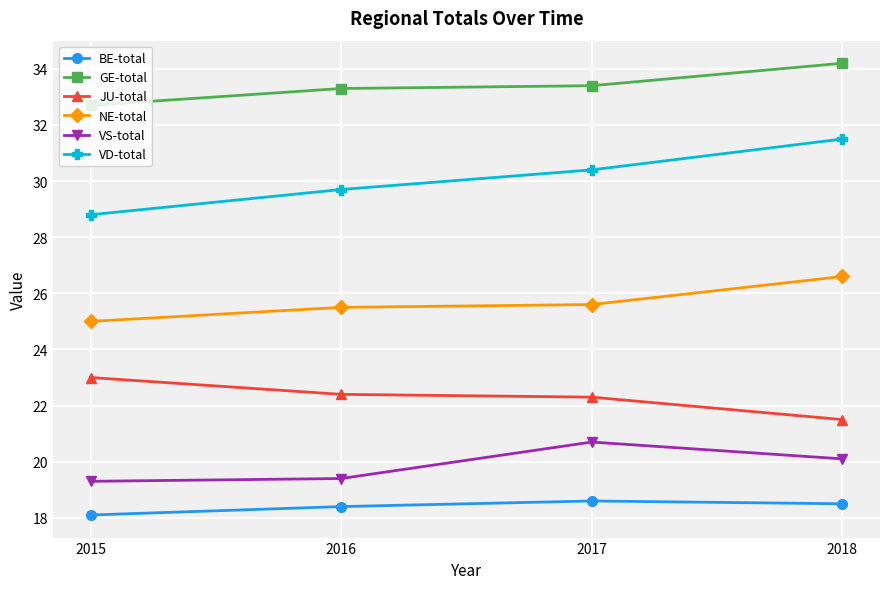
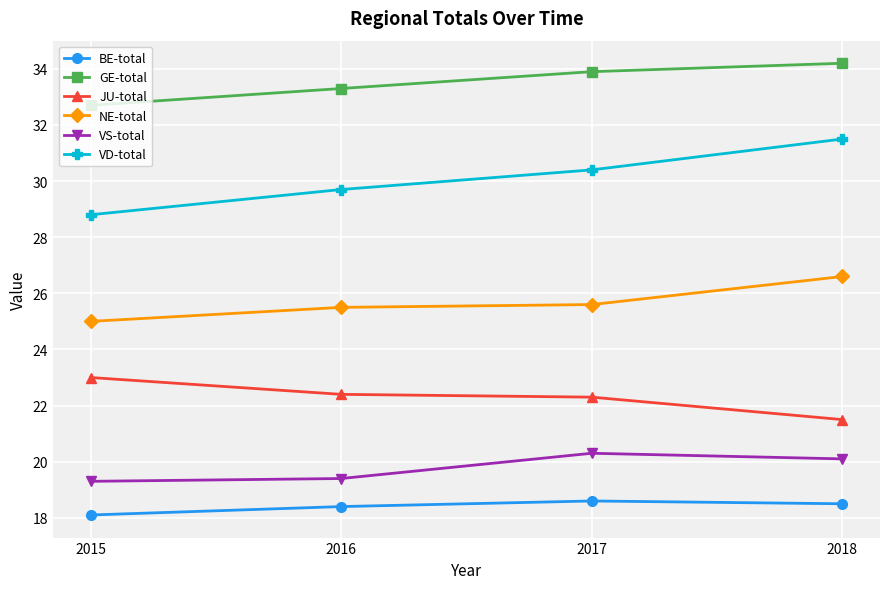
  {
    "GE-total": {
      "2016": 33.3,
-     "2017": 33.4,
+     "2017": 33.9,
      "2018": 34.2
    },
    "JU-total": {
      "2015": 23.0,
      "2016": 22.4,
      "2017": 22.3,
      "2018": 21.5
    },
    "NE-total": {
      "2015": 25.0,
      "2016": 25.5,
      "2017": 25.6,
      "2018": 26.6
    },
    "VS-total": {
      "2015": 19.3,
      "2016": 19.4,
-     "2017": 20.7,
+     "2017": 20.3,
      "2018": 20.1
    }
  }
